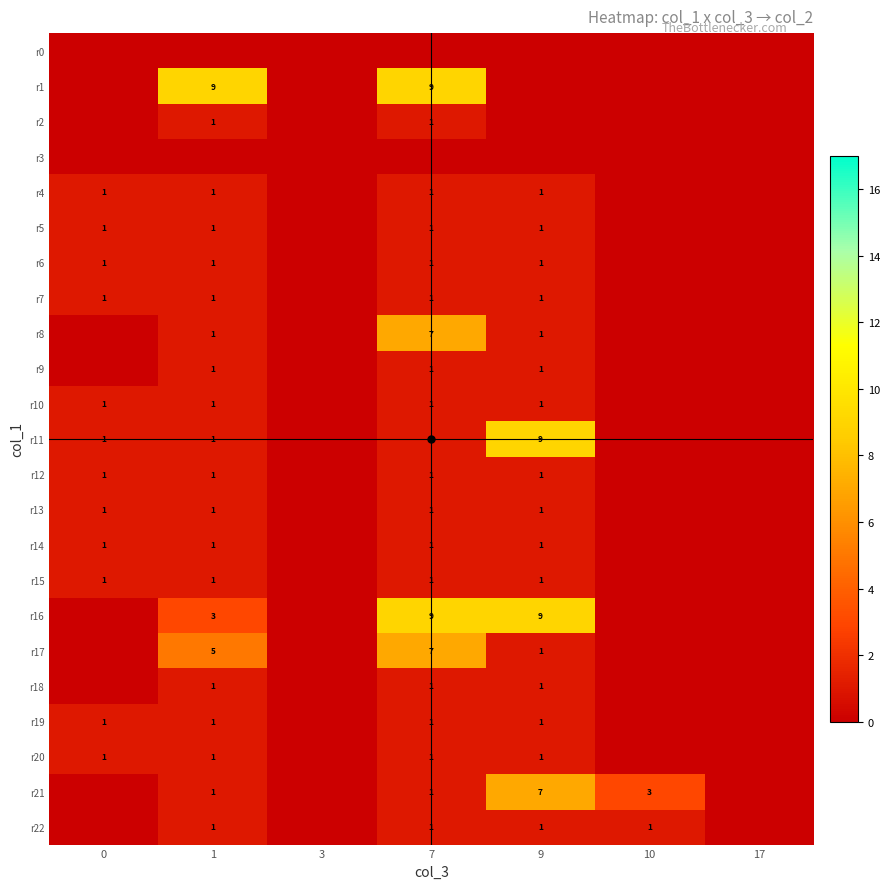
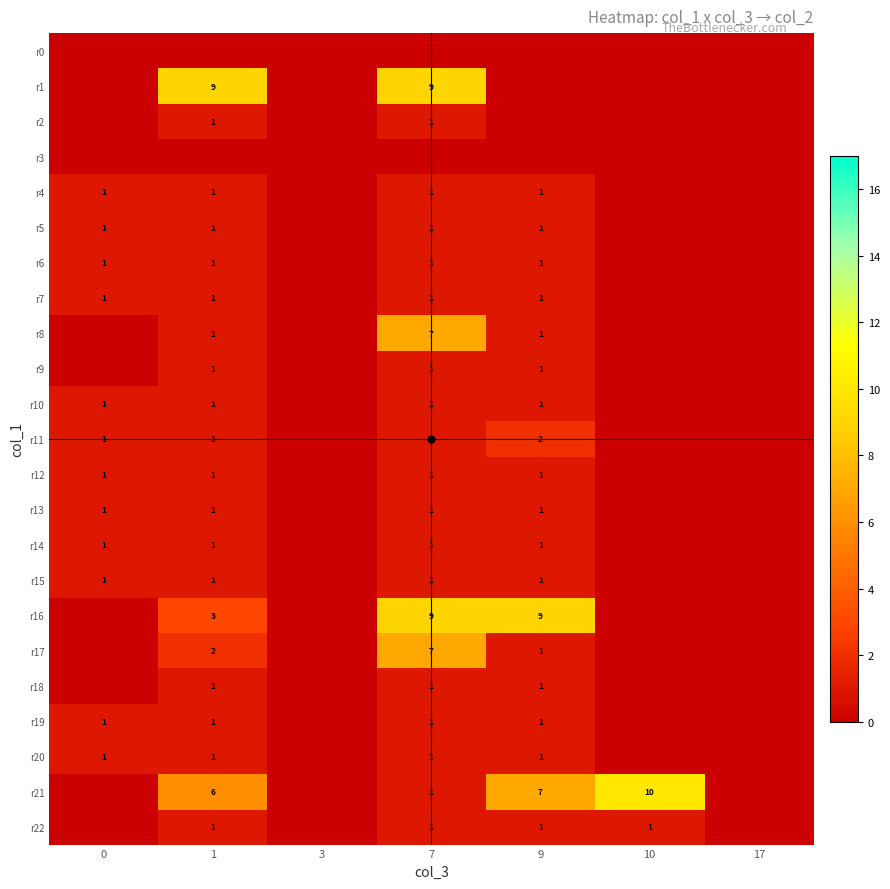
  {
    "r1": {
      "1": 9,
      "7": 9
    },
    "r2": {
      "1": 1,
      "7": 1
    },
    "r4": {
      "0": 1,
      "1": 1,
      "7": 1,
      "9": 1
    },
    "r5": {
      "0": 1,
      "1": 1,
      "7": 1,
      "9": 1
    },
    "r6": {
      "0": 1,
      "1": 1,
      "7": 1,
      "9": 1
    },
    "r7": {
      "0": 1,
      "1": 1,
      "7": 1,
      "9": 1
    },
    "r8": {
      "1": 1,
      "7": 7,
      "9": 1
    },
    "r9": {
      "1": 1,
      "7": 1,
      "9": 1
    },
    "r10": {
      "0": 1,
      "1": 1,
      "7": 1,
      "9": 1
    },
    "r11": {
      "0": 1,
      "1": 1,
-     "9": 9
+     "9": 2
    },
    "r12": {
      "0": 1,
      "1": 1,
      "7": 1,
      "9": 1
    },
    "r13": {
      "0": 1,
      "1": 1,
      "7": 1,
      "9": 1
    },
    "r14": {
      "0": 1,
      "1": 1,
      "7": 1,
      "9": 1
    },
    "r15": {
      "0": 1,
      "1": 1,
      "7": 1,
      "9": 1
    },
    "r16": {
      "1": 3,
      "7": 9,
      "9": 9
    },
    "r17": {
-     "1": 5,
+     "1": 2,
      "7": 7,
      "9": 1
    },
    "r18": {
      "1": 1,
      "7": 1,
      "9": 1
    },
    "r19": {
      "0": 1,
      "1": 1,
      "7": 1,
      "9": 1
    },
    "r20": {
      "0": 1,
      "1": 1,
      "7": 1,
      "9": 1
    },
    "r21": {
-     "1": 1,
+     "1": 6,
      "7": 1,
      "9": 7,
-     "10": 3
+     "10": 10
    },
    "r22": {
      "1": 1,
      "7": 1,
      "9": 1,
      "10": 1
    }
  }
